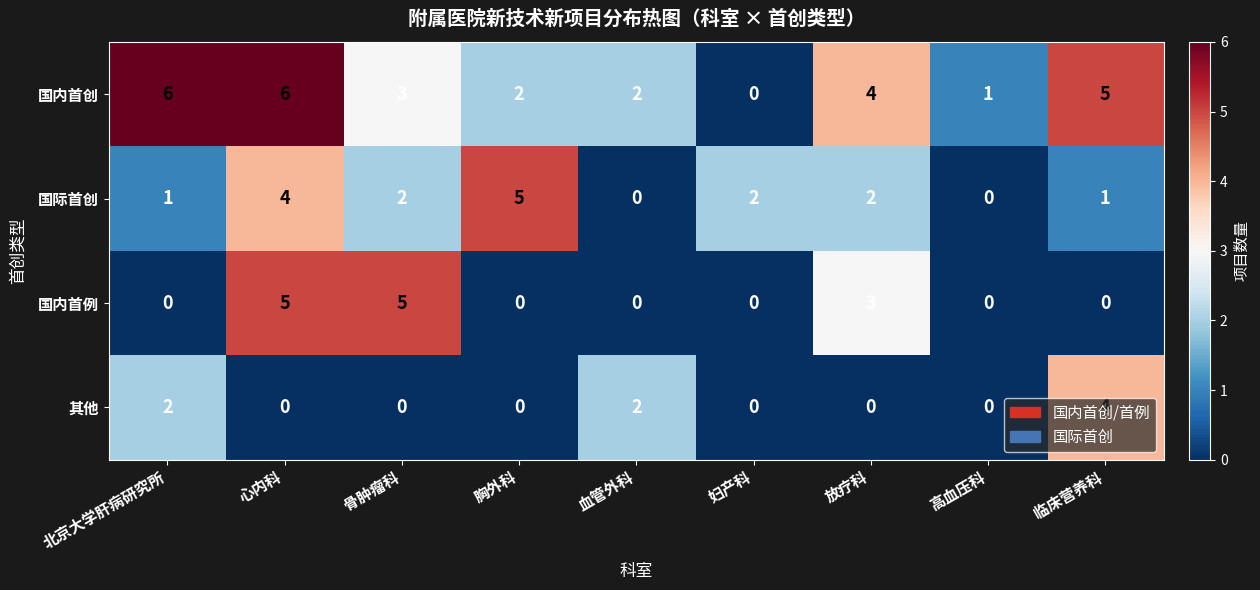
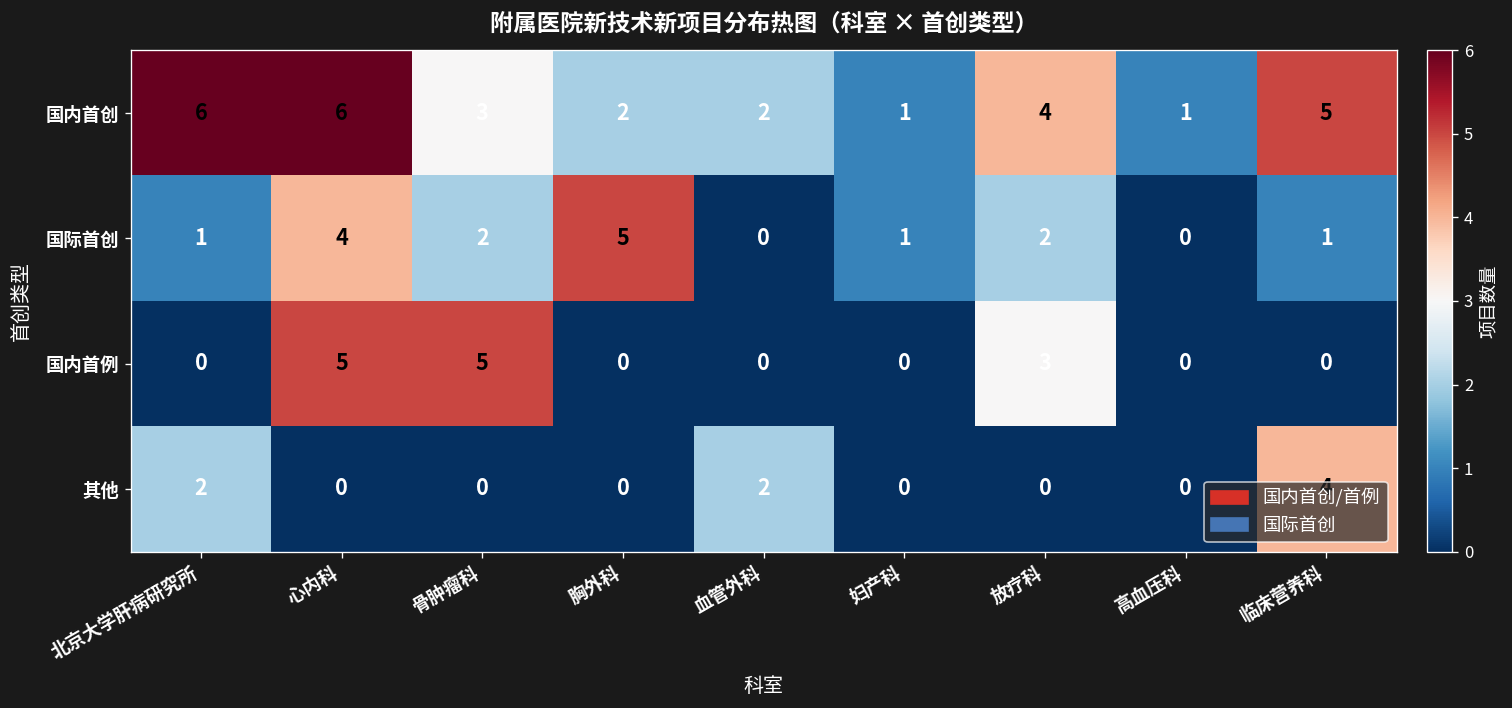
  {
    "国内首创": {
      "北京大学肝病研究所": 6,
      "心内科": 6,
      "胸外科": 2,
      "血管外科": 2,
-     "妇产科": 0,
+     "妇产科": 1,
      "放疗科": 4,
      "高血压科": 1,
      "临床营养科": 5
    },
    "国际首创": {
      "北京大学肝病研究所": 1,
      "心内科": 4,
      "骨肿瘤科": 2,
      "胸外科": 5,
      "血管外科": 0,
-     "妇产科": 2,
+     "妇产科": 1,
      "放疗科": 2,
      "高血压科": 0,
      "临床营养科": 1
    },
    "国内首例": {
      "北京大学肝病研究所": 0,
      "心内科": 5,
      "骨肿瘤科": 5,
      "胸外科": 0,
      "血管外科": 0,
      "妇产科": 0,
      "高血压科": 0,
      "临床营养科": 0
    },
    "其他": {
      "北京大学肝病研究所": 2,
      "心内科": 0,
      "骨肿瘤科": 0,
      "胸外科": 0,
      "血管外科": 2,
      "妇产科": 0,
      "放疗科": 0,
      "高血压科": 0
    }
  }
